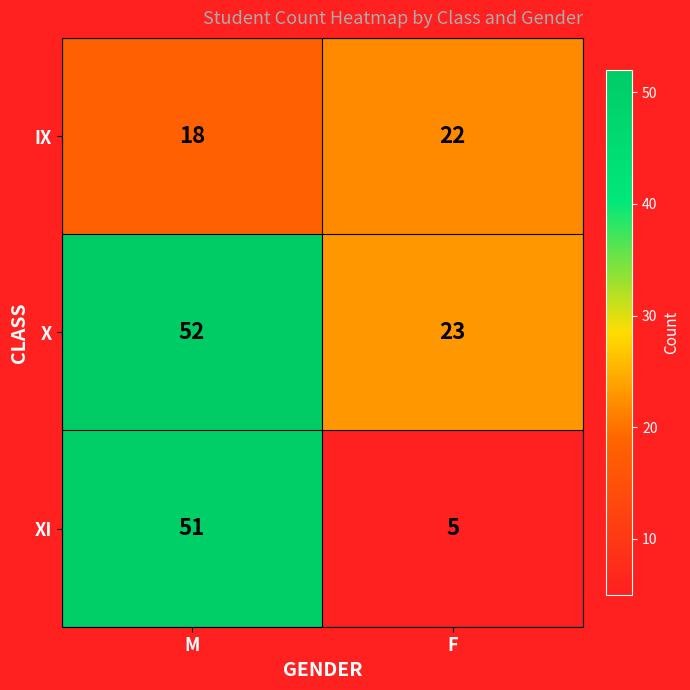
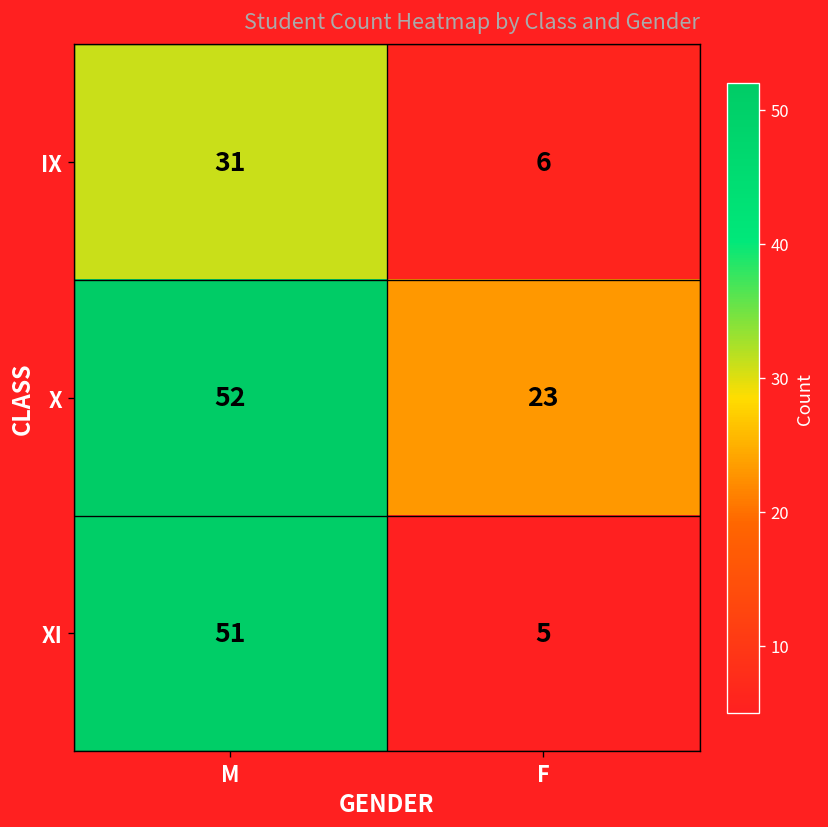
  {
    "IX": {
-     "M": 18,
-     "F": 22
+     "M": 31,
+     "F": 6
    },
    "X": {
      "M": 52,
      "F": 23
    },
    "XI": {
      "M": 51,
      "F": 5
    }
  }
